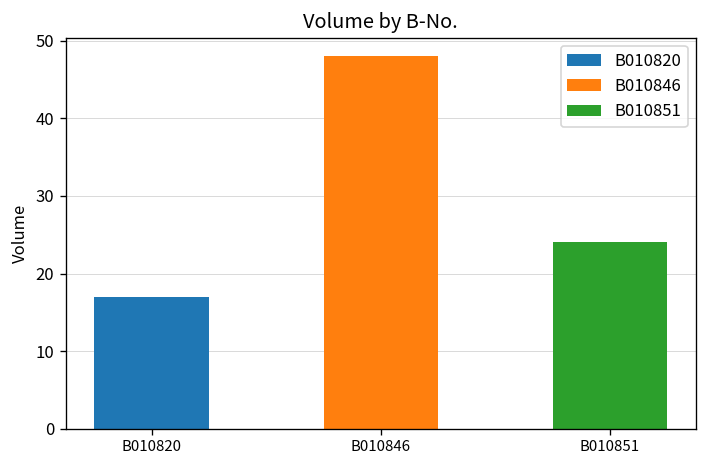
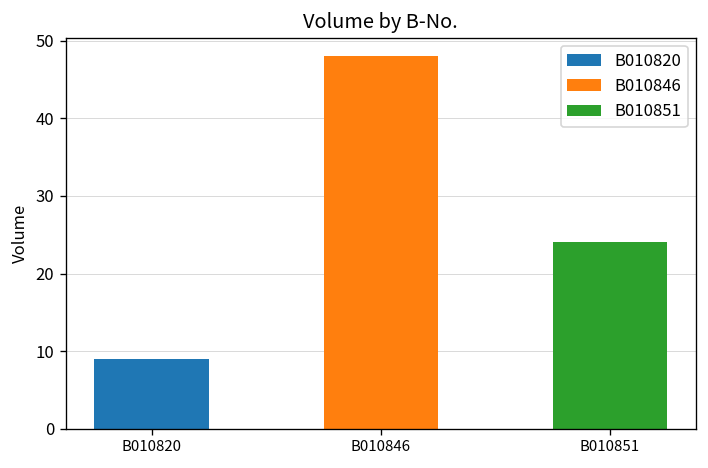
  {
-   "B010820": 17,
+   "B010820": 9,
    "B010846": 48,
    "B010851": 24
  }
